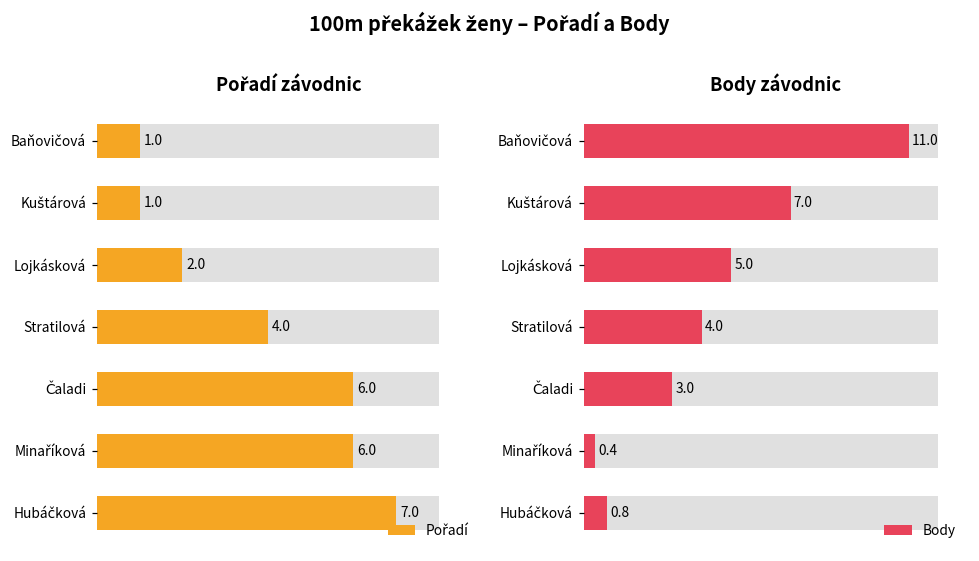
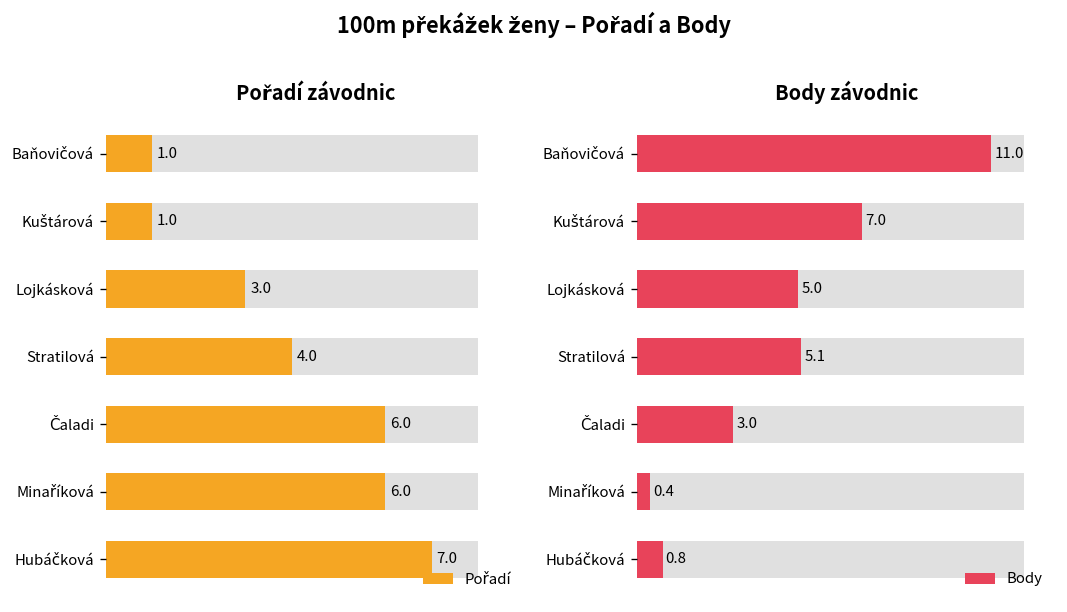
  {
    "Pořadí závodnic": {
      "Pořadí": {
-       "Lojkásková": 2.0
+       "Lojkásková": 3.0
      }
    },
    "Body závodnic": {
      "Body": {
-       "Stratilová": 4.0
+       "Stratilová": 5.1
      }
    }
  }
